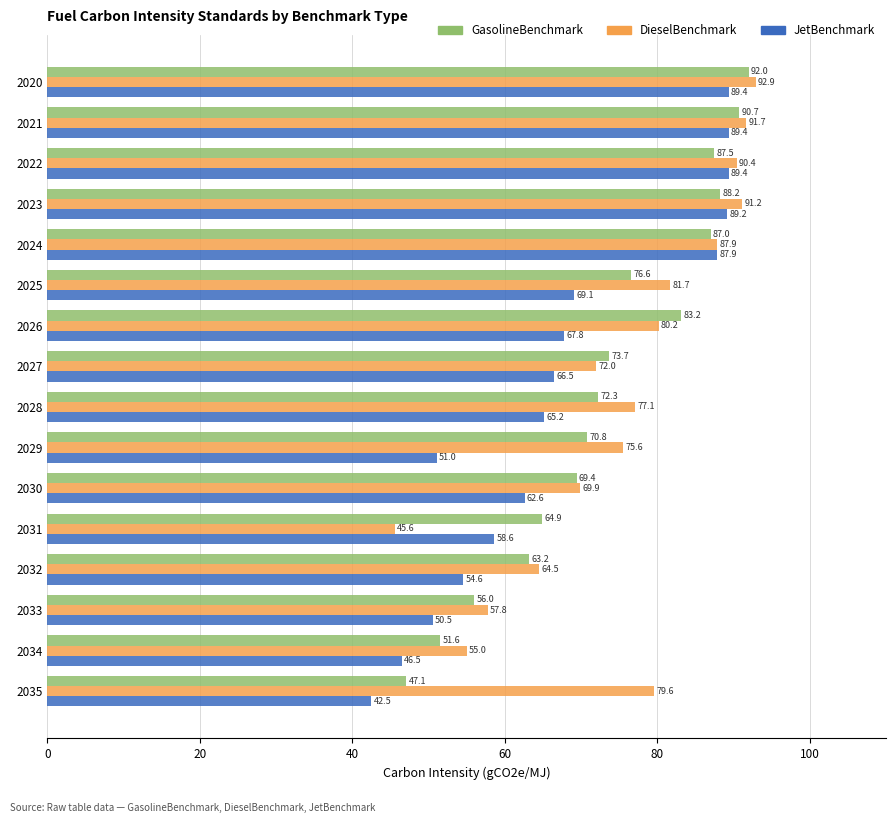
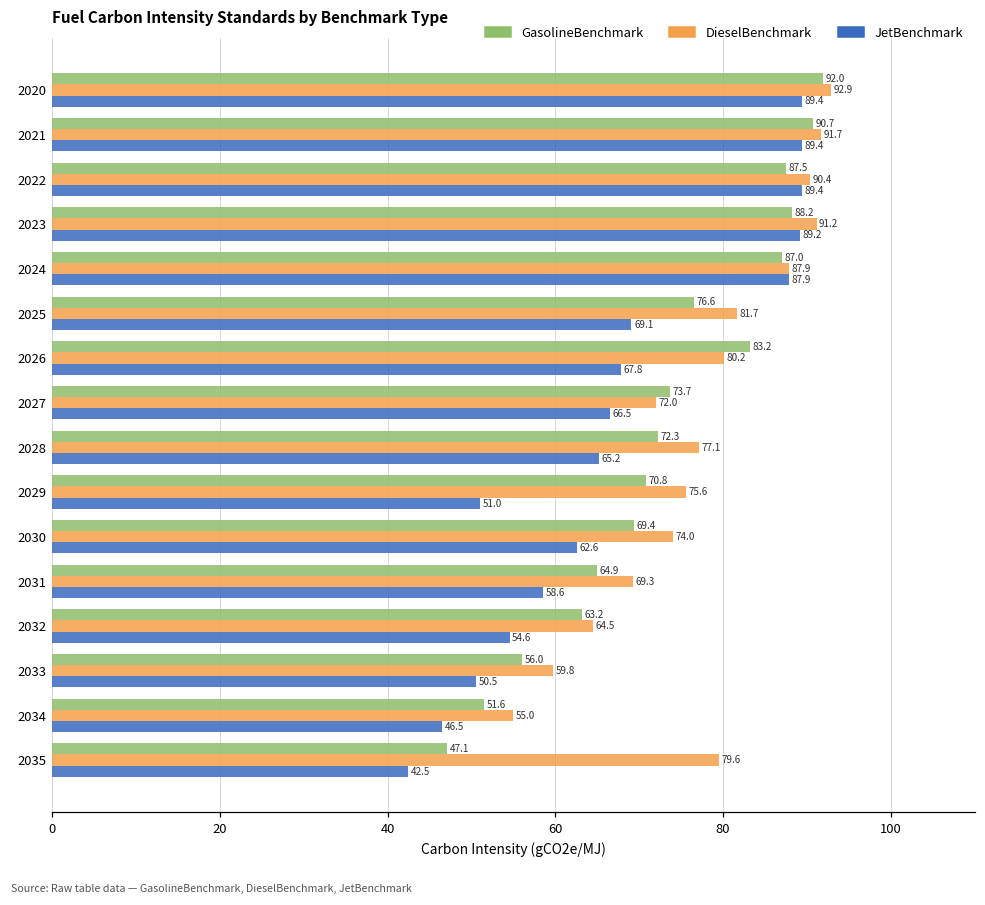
  {
    "GasolineBenchmark": {
      "2020": 92.0,
      "2021": 90.7,
      "2022": 87.5,
      "2023": 88.2,
      "2024": 87.0,
      "2025": 76.6,
      "2026": 83.2,
      "2027": 73.7,
      "2028": 72.3,
      "2029": 70.8,
      "2030": 69.4,
      "2031": 64.9,
      "2032": 63.2,
      "2033": 56.0,
      "2034": 51.6,
      "2035": 47.1
    },
    "DieselBenchmark": {
      "2020": 92.9,
      "2021": 91.7,
      "2022": 90.4,
      "2023": 91.2,
      "2024": 87.9,
      "2025": 81.7,
      "2026": 80.2,
      "2027": 72.0,
      "2028": 77.1,
      "2029": 75.6,
-     "2030": 69.9,
-     "2031": 45.6,
+     "2030": 74.0,
+     "2031": 69.3,
      "2032": 64.5,
-     "2033": 57.8,
+     "2033": 59.8,
      "2034": 55.0,
      "2035": 79.6
    },
    "JetBenchmark": {
      "2020": 89.4,
      "2021": 89.4,
      "2022": 89.4,
      "2023": 89.2,
      "2024": 87.9,
      "2025": 69.1,
      "2026": 67.8,
      "2027": 66.5,
      "2028": 65.2,
      "2029": 51.0,
      "2030": 62.6,
      "2031": 58.6,
      "2032": 54.6,
      "2033": 50.5,
      "2034": 46.5,
      "2035": 42.5
    }
  }
